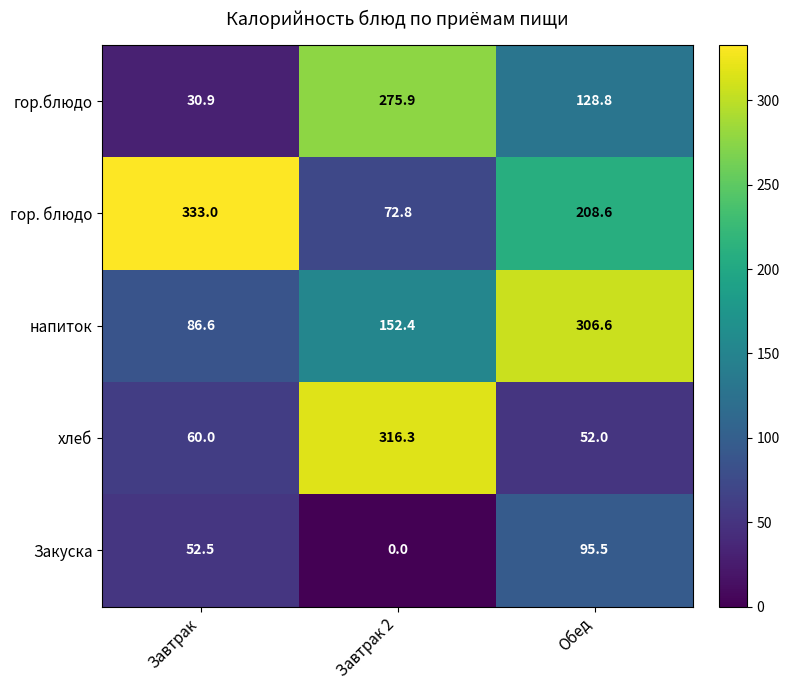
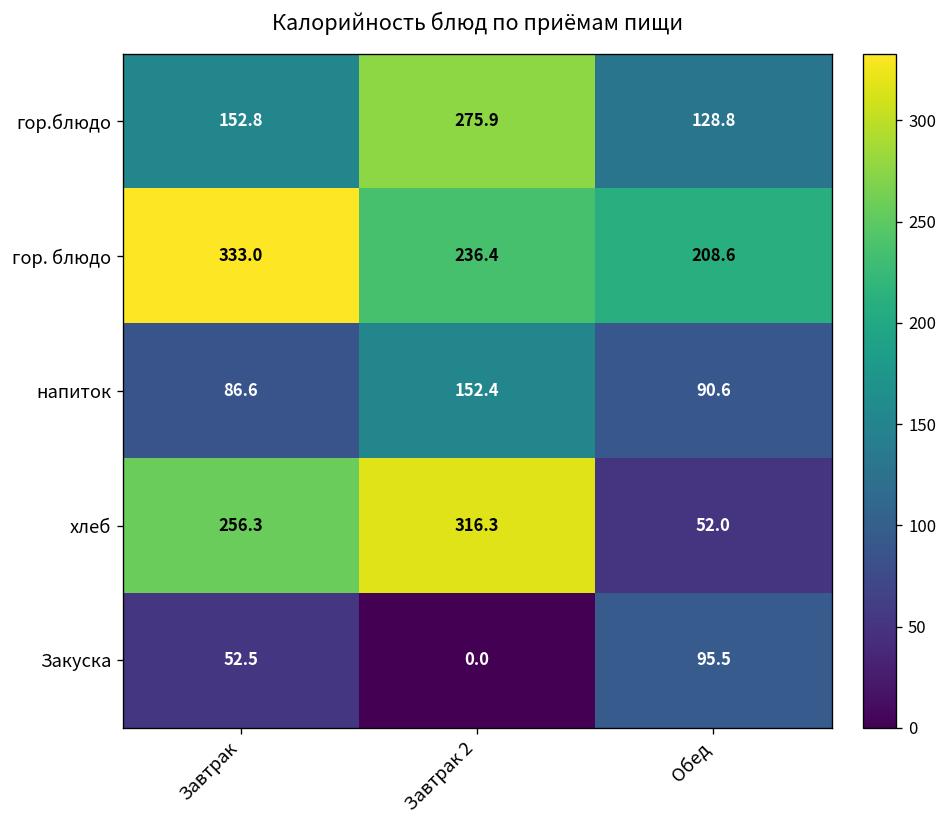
  {
    "гор.блюдо": {
-     "Завтрак": 30.9,
+     "Завтрак": 152.8,
      "Завтрак 2": 275.9,
      "Обед": 128.8
    },
    "гор. блюдо": {
      "Завтрак": 333.0,
-     "Завтрак 2": 72.8,
+     "Завтрак 2": 236.4,
      "Обед": 208.6
    },
    "напиток": {
      "Завтрак": 86.6,
      "Завтрак 2": 152.4,
-     "Обед": 306.6
+     "Обед": 90.6
    },
    "хлеб": {
-     "Завтрак": 60.0,
+     "Завтрак": 256.3,
      "Завтрак 2": 316.3,
      "Обед": 52.0
    },
    "Закуска": {
      "Завтрак": 52.5,
      "Завтрак 2": 0.0,
      "Обед": 95.5
    }
  }
